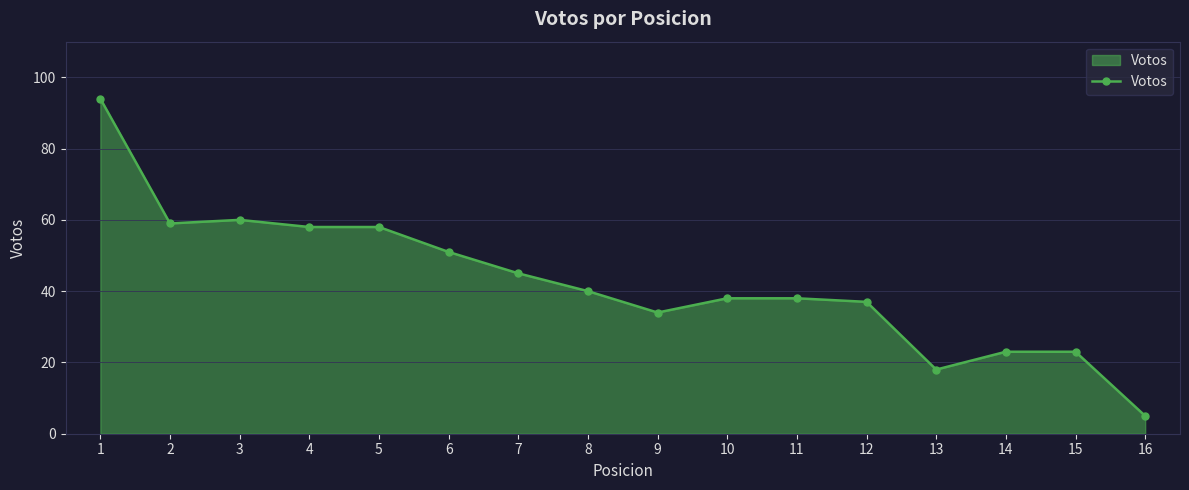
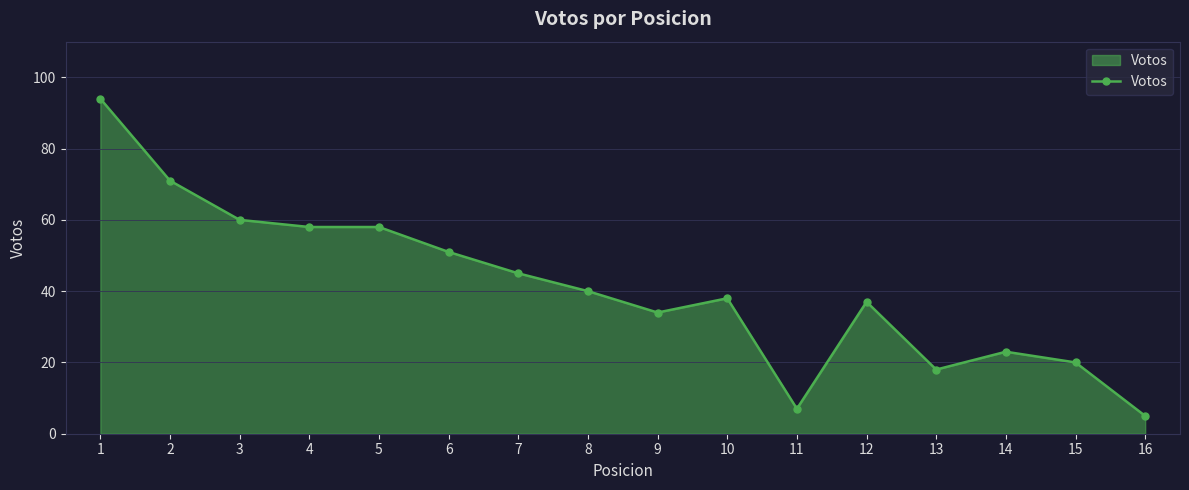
  {
    "1": 94,
-   "2": 59,
+   "2": 71,
    "3": 60,
    "4": 58,
    "5": 58,
    "6": 51,
    "7": 45,
    "8": 40,
    "9": 34,
    "10": 38,
-   "11": 38,
+   "11": 7,
    "12": 37,
    "13": 18,
    "14": 23,
-   "15": 23,
+   "15": 20,
    "16": 5
  }
